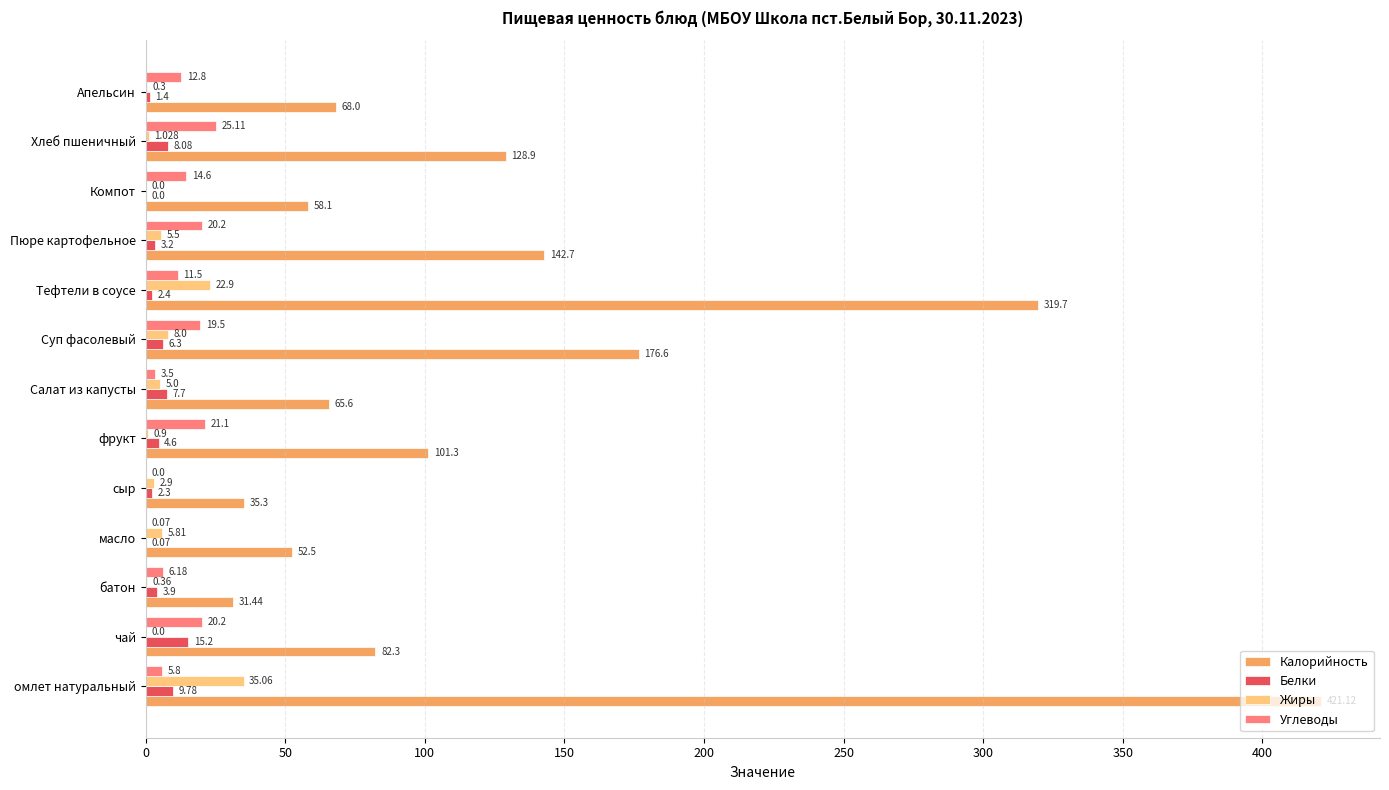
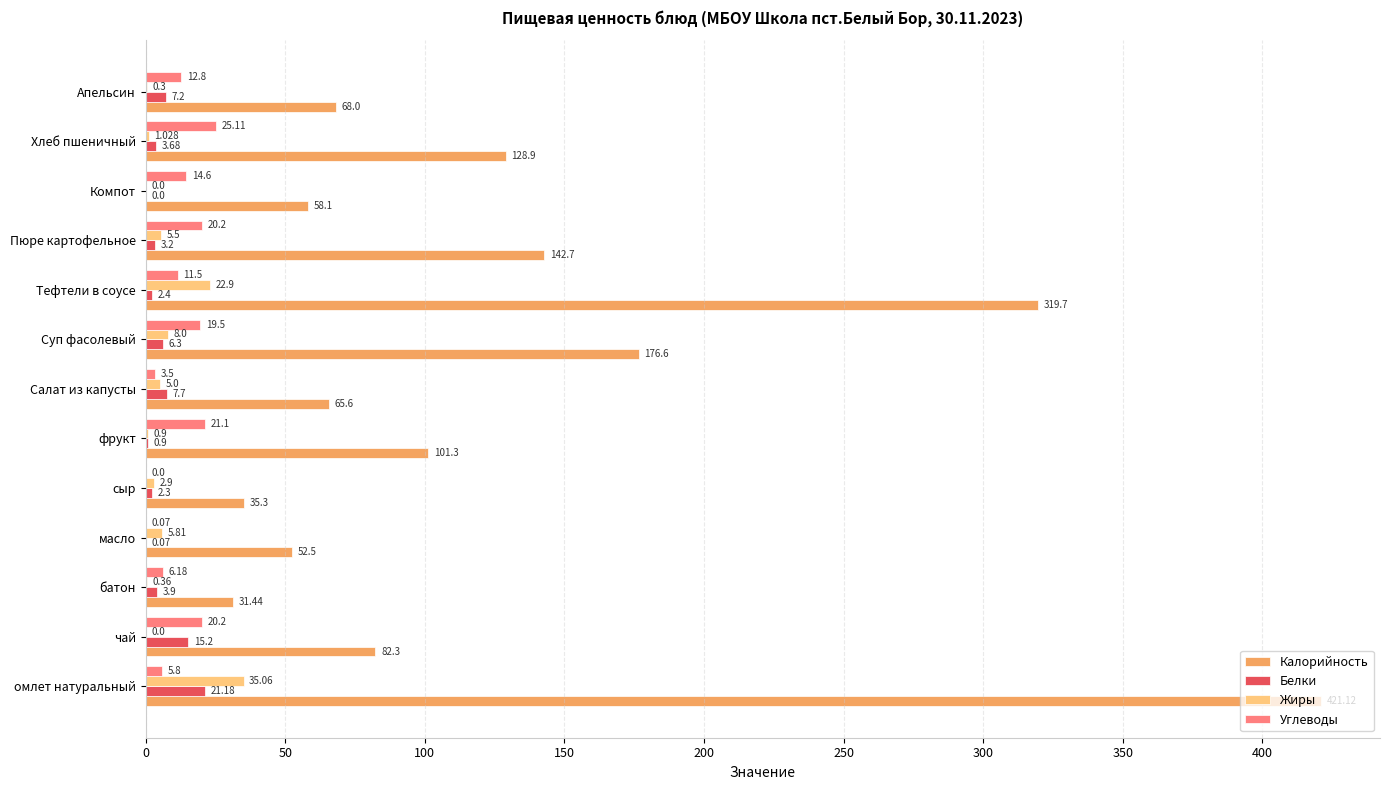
  {
    "Белки": {
-     "Апельсин": 1.4,
-     "Хлеб пшеничный": 8.08,
+     "Апельсин": 7.2,
+     "Хлеб пшеничный": 3.68,
      "Компот": 0.0,
      "Пюре картофельное": 3.2,
      "Тефтели в соусе": 2.4,
      "Суп фасолевый": 6.3,
      "Салат из капусты": 7.7,
-     "фрукт": 4.6,
+     "фрукт": 0.9,
      "сыр": 2.3,
      "масло": 0.07,
      "батон": 3.9,
      "чай": 15.2,
-     "омлет натуральный": 9.78
+     "омлет натуральный": 21.18
    }
  }
